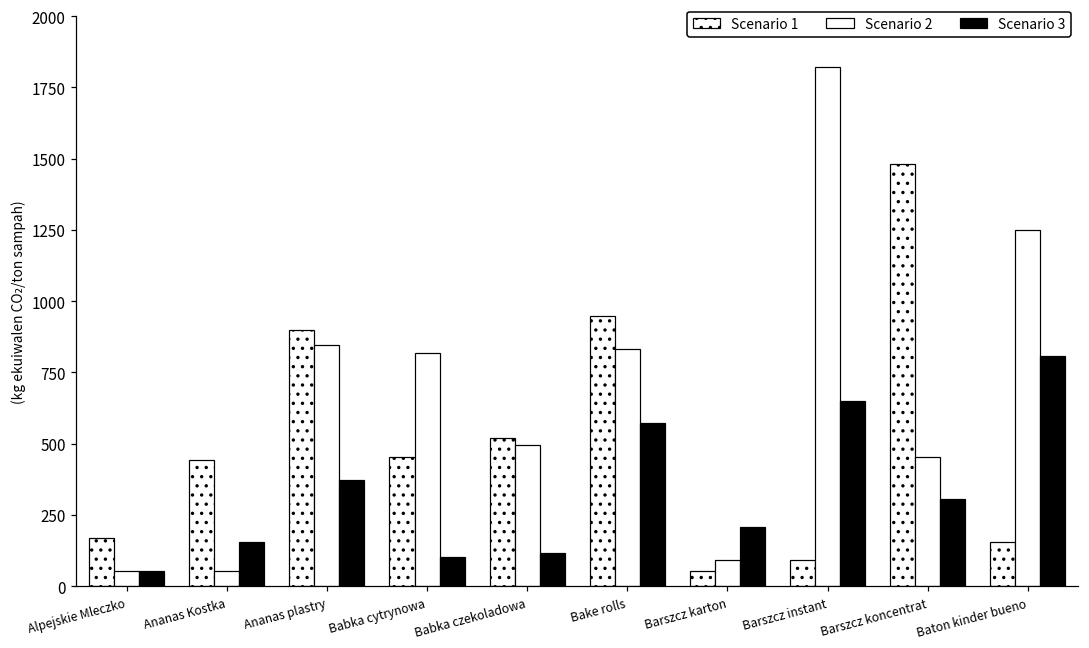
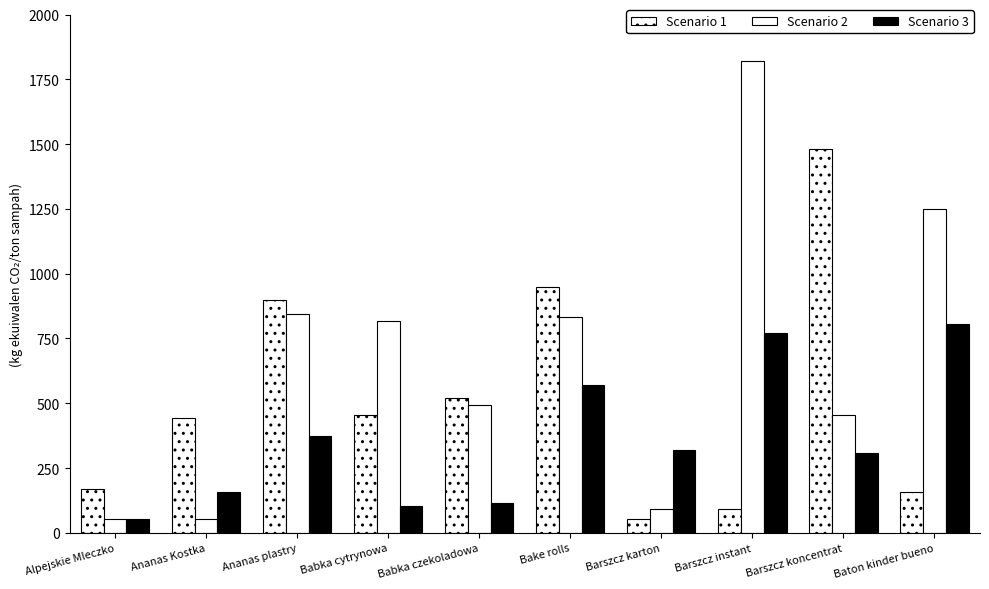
  {
    "Scenario 3": {
      "Alpejskie Mleczko": 50,
      "Ananas Kostka": 160,
      "Ananas plastry": 370,
      "Babka cytrynowa": 100,
      "Babka czekoladowa": 120,
      "Bake rolls": 570,
-     "Barszcz karton": 210,
-     "Barszcz instant": 650,
+     "Barszcz karton": 320,
+     "Barszcz instant": 770,
      "Barszcz koncentrat": 310,
      "Baton kinder bueno": 810
    }
  }
